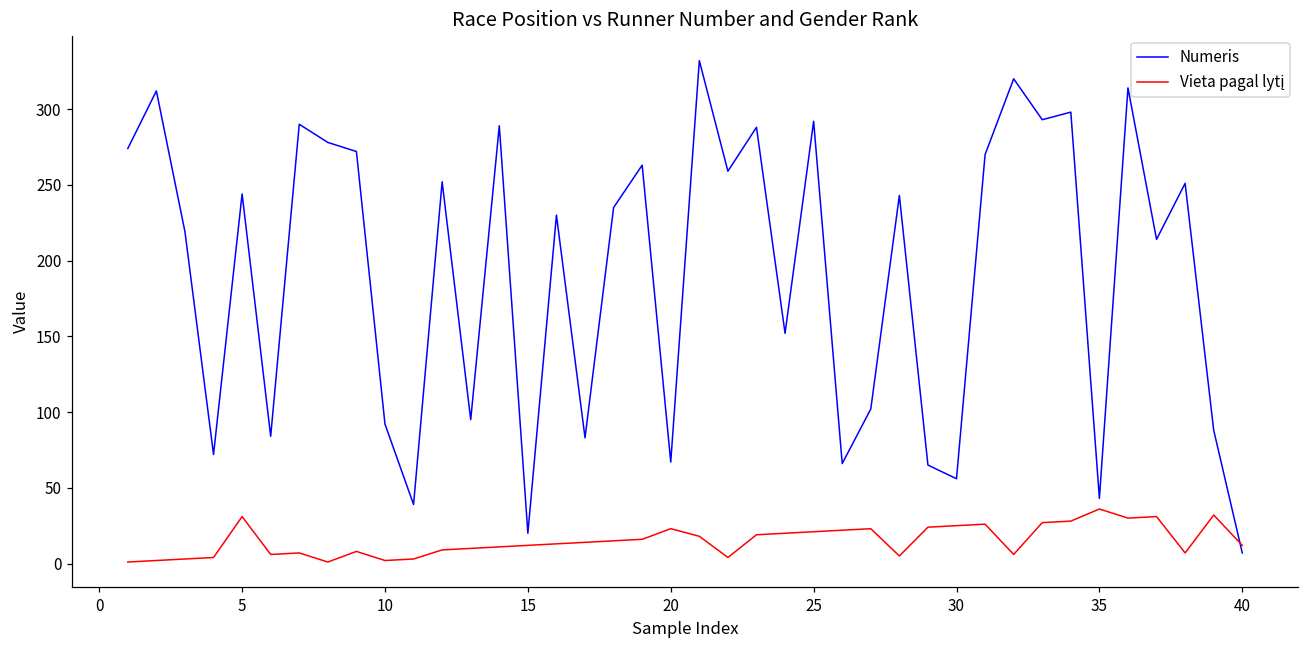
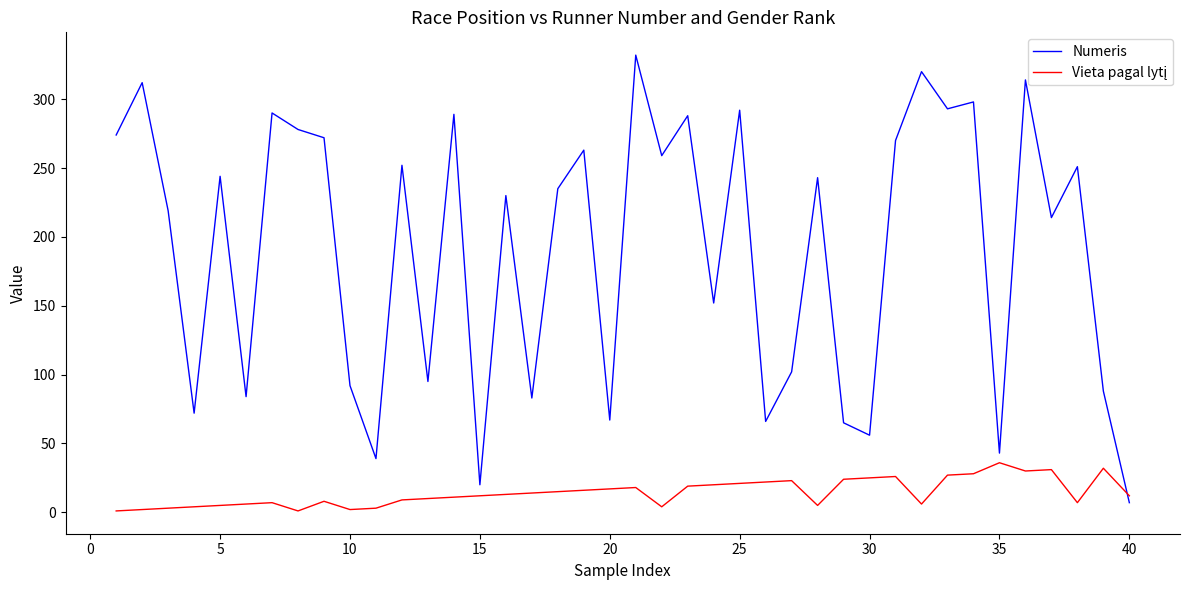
  {
    "Numeris": {
      "5": 244,
      "10": 92,
      "15": 20,
      "20": 67,
      "25": 292,
      "30": 56,
      "35": 43,
      "40": 7
    },
    "Vieta pagal lytį": {
-     "5": 31,
+     "5": 5,
      "10": 2,
      "15": 12,
-     "20": 23,
+     "20": 17,
      "25": 21,
      "30": 25,
      "35": 36,
      "40": 12
    }
  }
